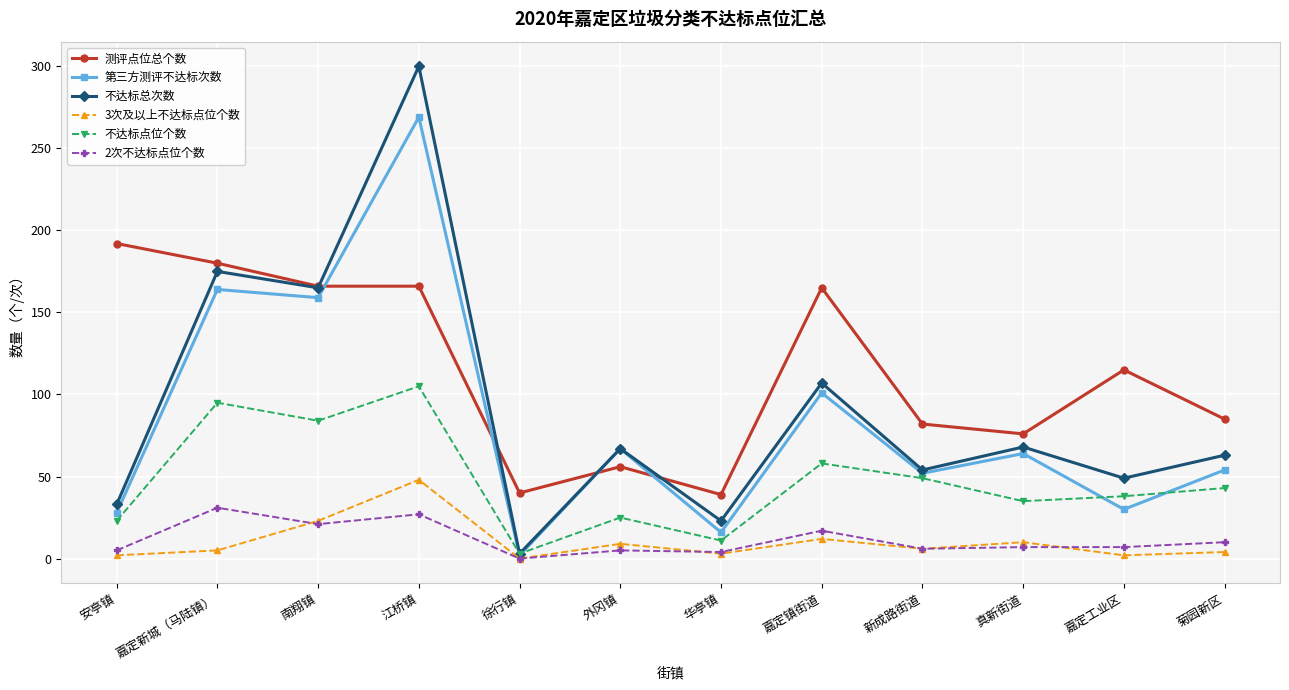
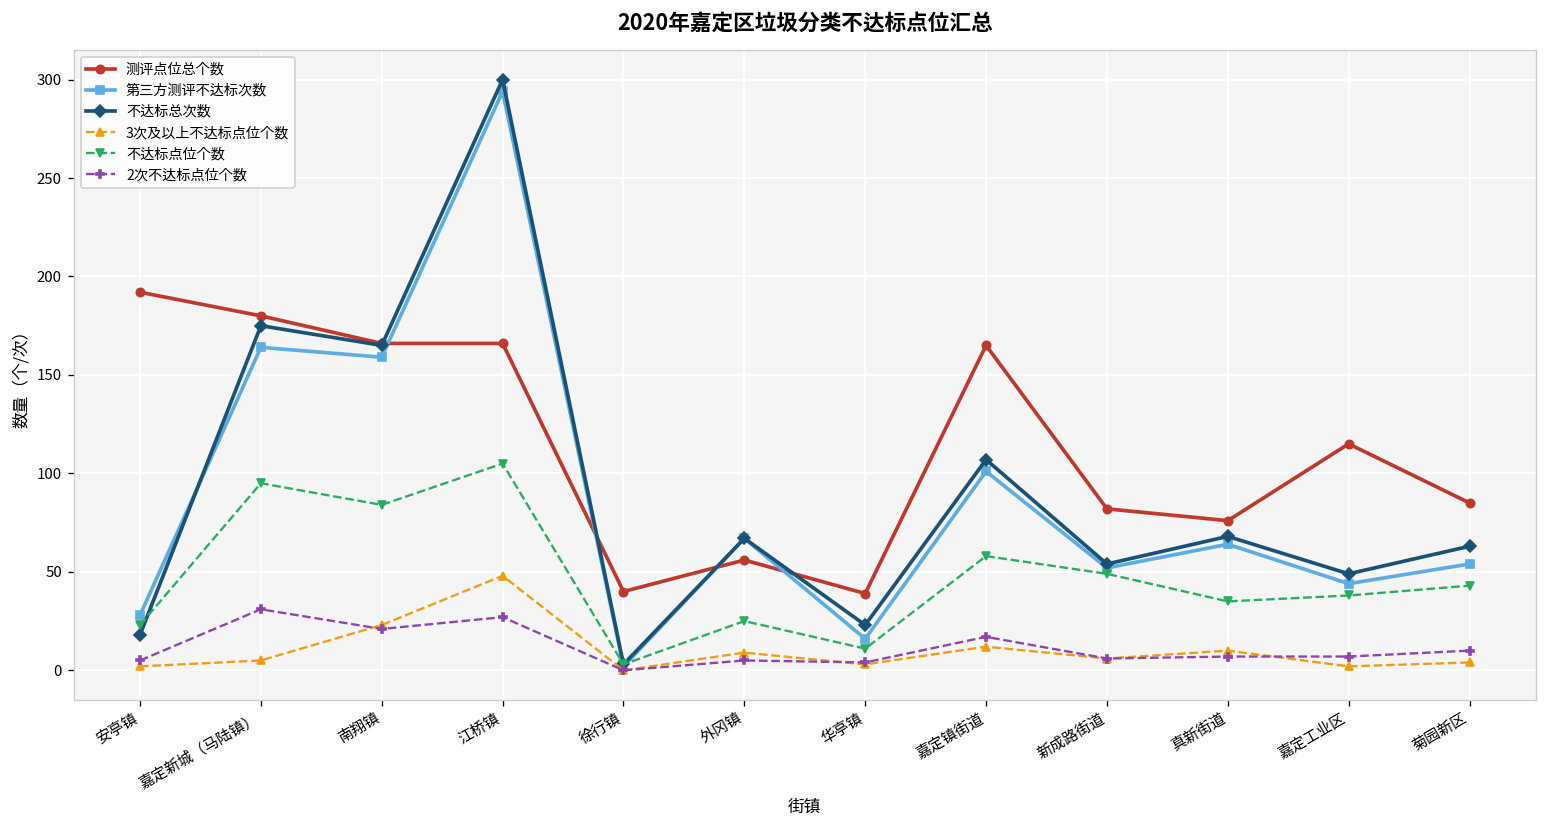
  {
    "测评点位总个数": {
      "安亭镇": 192,
      "嘉定新城（马陆镇）": 180,
      "江桥镇": 166,
      "徐行镇": 40,
      "外冈镇": 56,
      "华亭镇": 39,
      "嘉定镇街道": 165,
      "新成路街道": 82,
      "真新街道": 76,
      "嘉定工业区": 115,
      "菊园新区": 85
    },
    "第三方测评不达标次数": {
      "安亭镇": 28,
      "嘉定新城（马陆镇）": 164,
      "南翔镇": 159,
-     "江桥镇": 269,
+     "江桥镇": 294,
      "华亭镇": 16,
      "嘉定镇街道": 101,
      "新成路街道": 52,
      "真新街道": 64,
-     "嘉定工业区": 30,
+     "嘉定工业区": 44,
      "菊园新区": 54
    },
    "不达标总次数": {
-     "安亭镇": 33,
+     "安亭镇": 18,
      "嘉定新城（马陆镇）": 175,
      "江桥镇": 300,
      "华亭镇": 23,
      "嘉定镇街道": 107,
      "新成路街道": 54,
      "真新街道": 68,
      "嘉定工业区": 49,
      "菊园新区": 63
    },
    "3次及以上不达标点位个数": {
      "安亭镇": 2,
      "嘉定新城（马陆镇）": 5,
      "南翔镇": 23,
      "江桥镇": 48,
      "外冈镇": 9,
      "嘉定镇街道": 12,
      "真新街道": 10,
      "嘉定工业区": 2,
      "菊园新区": 4
    },
    "不达标点位个数": {
      "安亭镇": 23,
      "嘉定新城（马陆镇）": 95,
      "南翔镇": 84,
      "江桥镇": 105,
      "外冈镇": 25,
      "华亭镇": 11,
      "嘉定镇街道": 58,
      "新成路街道": 49,
      "真新街道": 35,
      "嘉定工业区": 38,
      "菊园新区": 43
    },
    "2次不达标点位个数": {
      "安亭镇": 5,
      "嘉定新城（马陆镇）": 31,
      "南翔镇": 21,
      "江桥镇": 27,
      "外冈镇": 5,
      "嘉定镇街道": 17,
      "真新街道": 7,
      "嘉定工业区": 7,
      "菊园新区": 10
    }
  }
